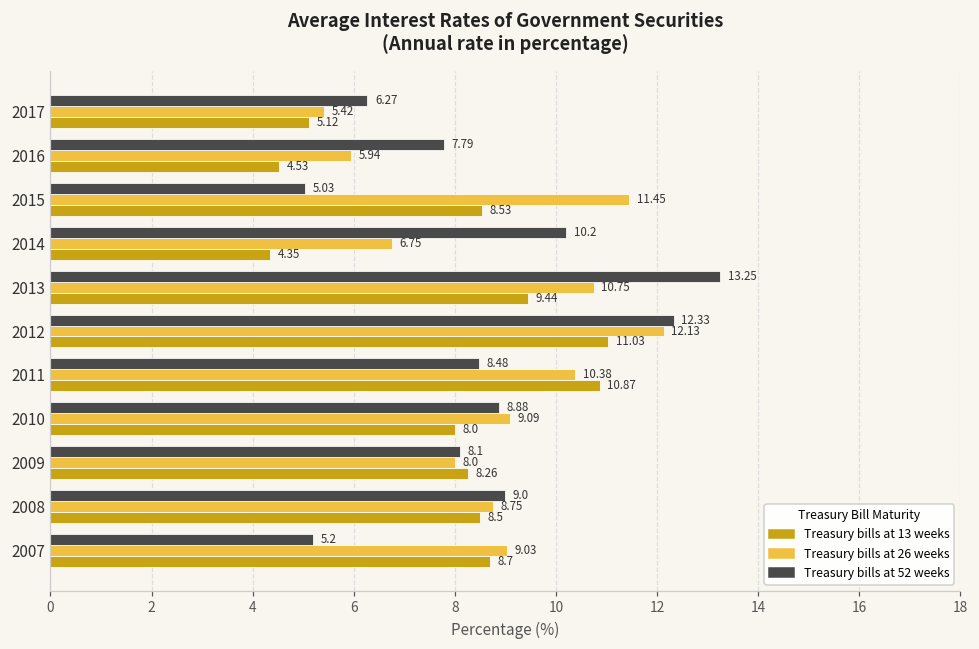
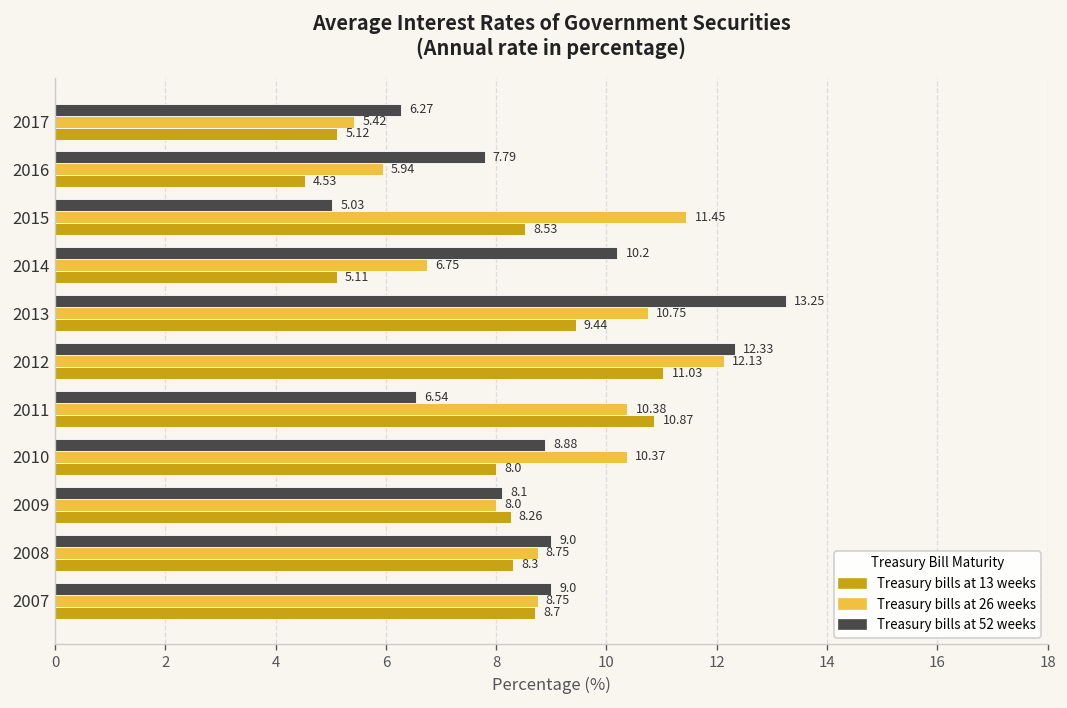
  {
    "Treasury bills at 13 weeks": {
      "2017": 5.12,
      "2016": 4.53,
      "2015": 8.53,
-     "2014": 4.35,
+     "2014": 5.11,
      "2013": 9.44,
      "2012": 11.03,
      "2011": 10.87,
      "2010": 8.0,
      "2009": 8.26,
-     "2008": 8.5,
+     "2008": 8.3,
      "2007": 8.7
    },
    "Treasury bills at 26 weeks": {
      "2017": 5.42,
      "2016": 5.94,
      "2015": 11.45,
      "2014": 6.75,
      "2013": 10.75,
      "2012": 12.13,
      "2011": 10.38,
-     "2010": 9.09,
+     "2010": 10.37,
      "2009": 8.0,
      "2008": 8.75,
-     "2007": 9.03
+     "2007": 8.75
    },
    "Treasury bills at 52 weeks": {
      "2017": 6.27,
      "2016": 7.79,
      "2015": 5.03,
      "2014": 10.2,
      "2013": 13.25,
      "2012": 12.33,
-     "2011": 8.48,
+     "2011": 6.54,
      "2010": 8.88,
      "2009": 8.1,
      "2008": 9.0,
-     "2007": 5.2
+     "2007": 9.0
    }
  }
